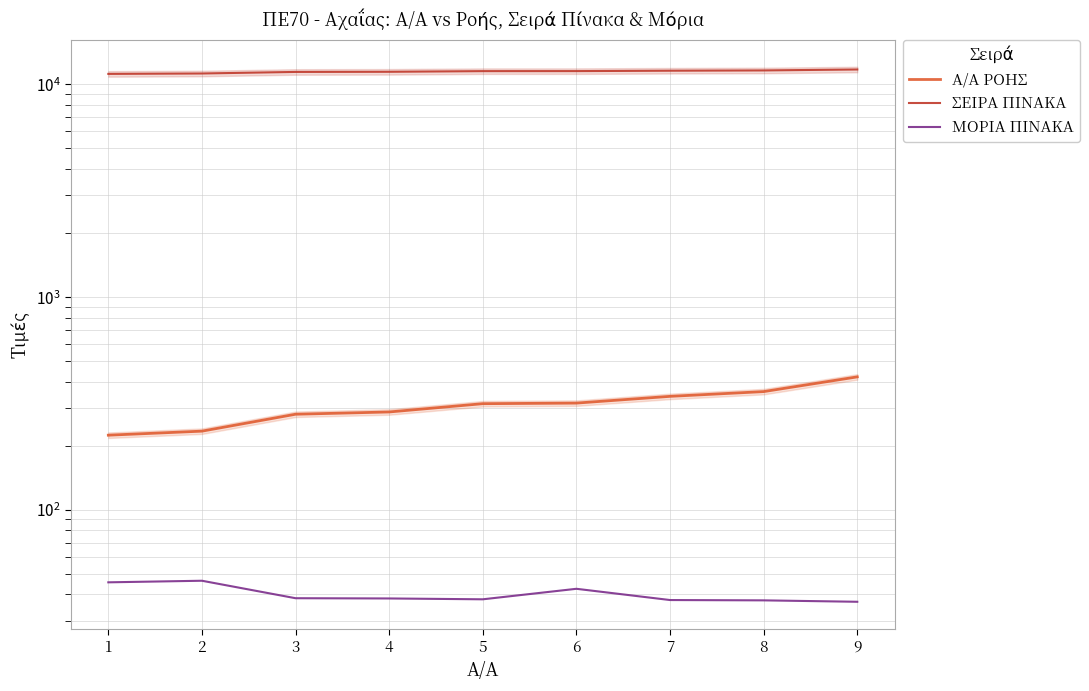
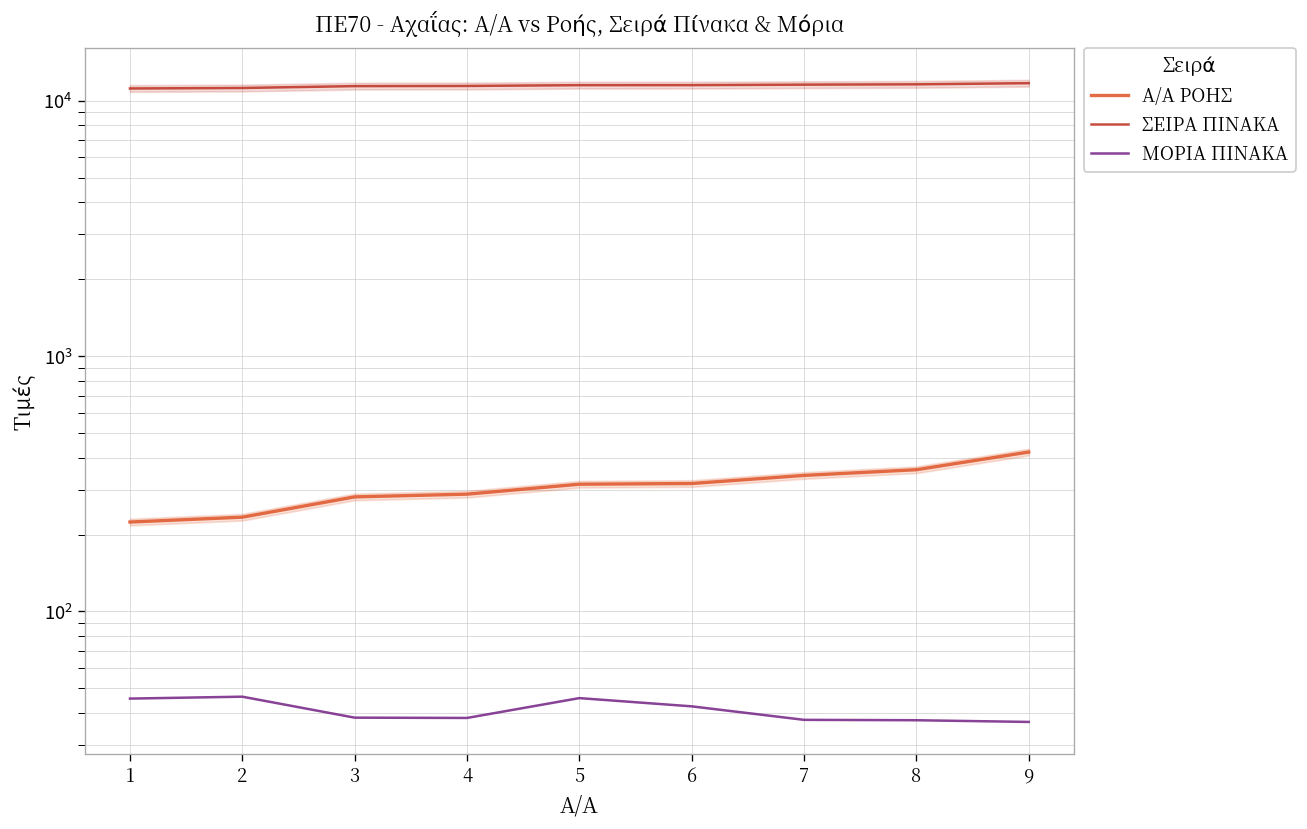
  {
    "ΜΟΡΙΑ ΠΙΝΑΚΑ": {
      "1": 46,
      "2": 46,
      "3": 38,
      "4": 38,
-     "5": 38,
+     "5": 46,
      "6": 43,
      "7": 38,
      "8": 38,
      "9": 37
    }
  }
